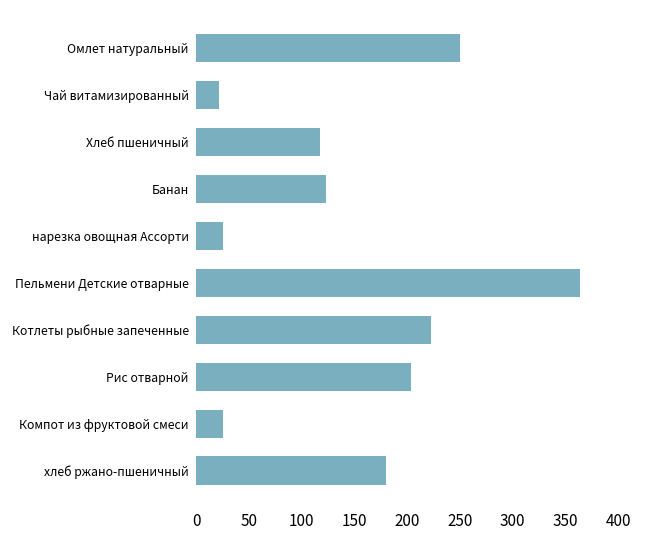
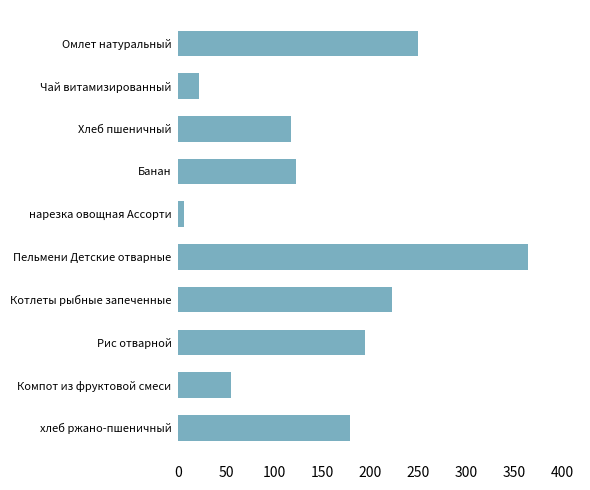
  {
    "Омлет натуральный": 250,
    "Чай витамизированный": 20,
    "Хлеб пшеничный": 120,
    "Банан": 120,
-   "нарезка овощная Ассорти": 30,
+   "нарезка овощная Ассорти": 10,
    "Пельмени Детские отварные": 360,
    "Котлеты рыбные запеченные": 220,
-   "Рис отварной": 200,
-   "Компот из фруктовой смеси": 30,
+   "Рис отварной": 190,
+   "Компот из фруктовой смеси": 50,
    "хлеб ржано-пшеничный": 180
  }
